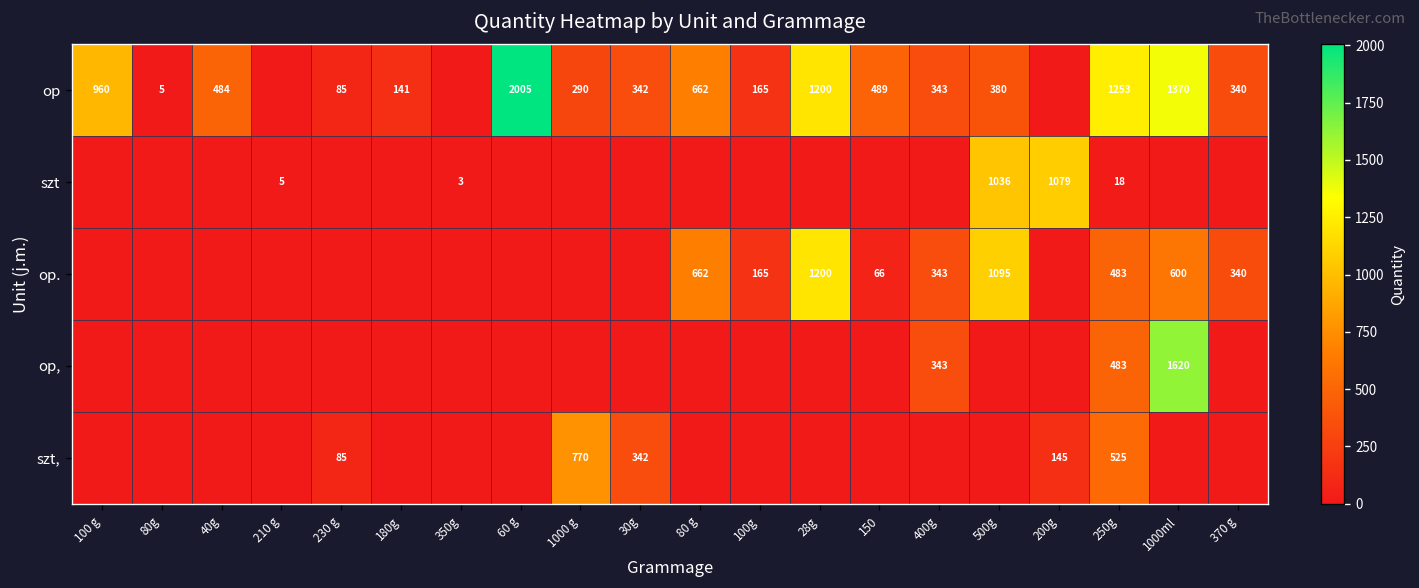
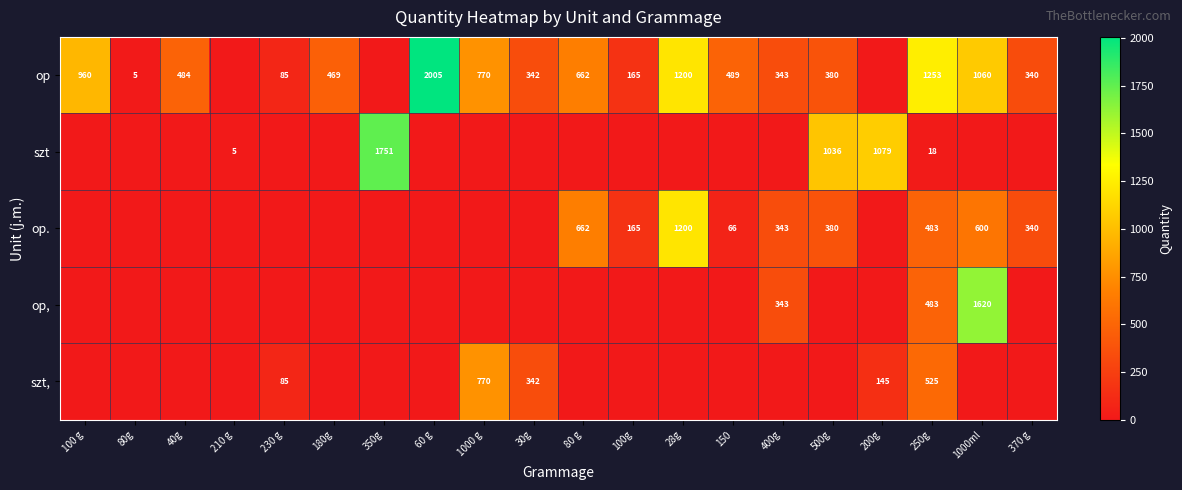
  {
    "op": {
      "100 g": 960,
      "80g": 5,
      "40g": 484,
      "230 g": 85,
-     "180g": 141,
+     "180g": 469,
      "60 g": 2005,
-     "1000 g": 290,
+     "1000 g": 770,
      "30g": 342,
      "80 g": 662,
      "100g": 165,
      "28g": 1200,
      "150": 489,
      "400g": 343,
      "500g": 380,
      "250g": 1253,
-     "1000ml": 1370,
+     "1000ml": 1060,
      "370 g": 340
    },
    "szt": {
      "210 g": 5,
-     "350g": 3,
+     "350g": 1751,
      "500g": 1036,
      "200g": 1079,
      "250g": 18
    },
    "op.": {
      "80 g": 662,
      "100g": 165,
      "28g": 1200,
      "150": 66,
      "400g": 343,
-     "500g": 1095,
+     "500g": 380,
      "250g": 483,
      "1000ml": 600,
      "370 g": 340
    },
    "op,": {
      "400g": 343,
      "250g": 483,
      "1000ml": 1620
    },
    "szt,": {
      "230 g": 85,
      "1000 g": 770,
      "30g": 342,
      "200g": 145,
      "250g": 525
    }
  }
